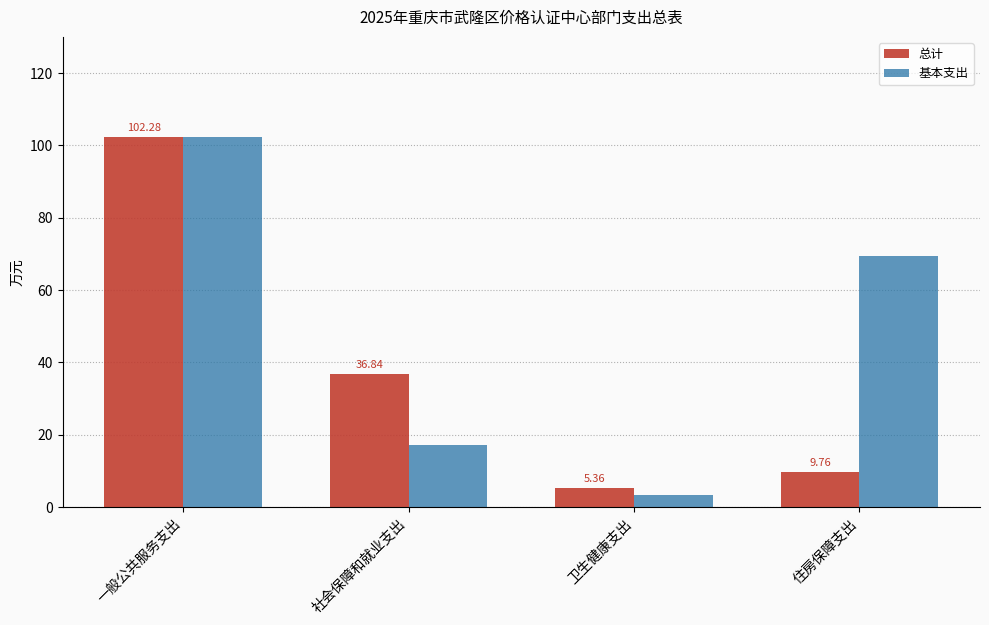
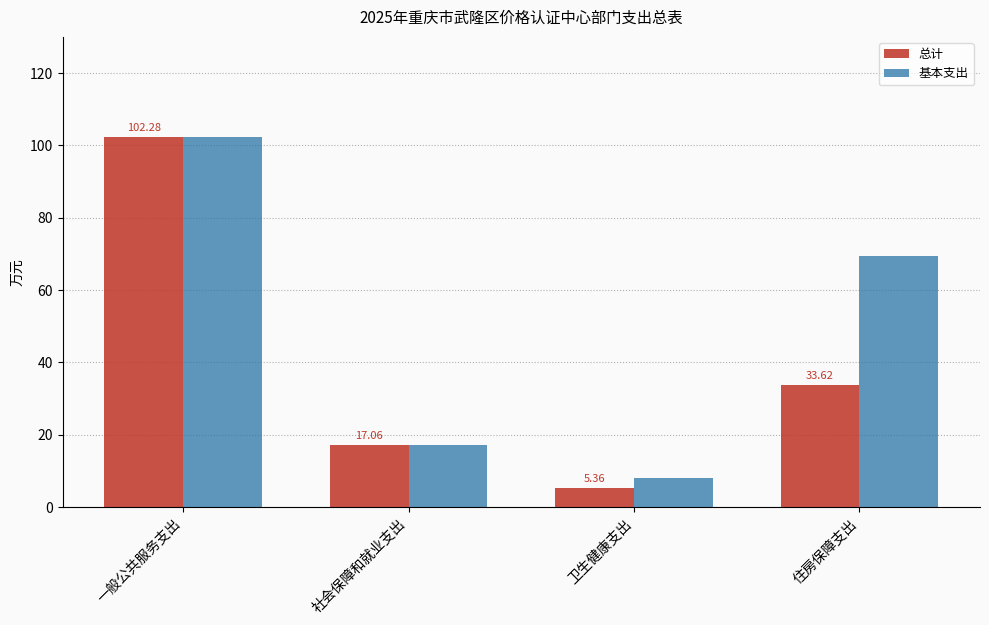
  {
    "总计": {
      "一般公共服务支出": 102.28,
-     "社会保障和就业支出": 36.84,
+     "社会保障和就业支出": 17.06,
      "卫生健康支出": 5.36,
-     "住房保障支出": 9.76
+     "住房保障支出": 33.62
    },
    "基本支出": {
      "一般公共服务支出": 102,
      "社会保障和就业支出": 17,
-     "卫生健康支出": 3,
+     "卫生健康支出": 8,
      "住房保障支出": 69
    }
  }
